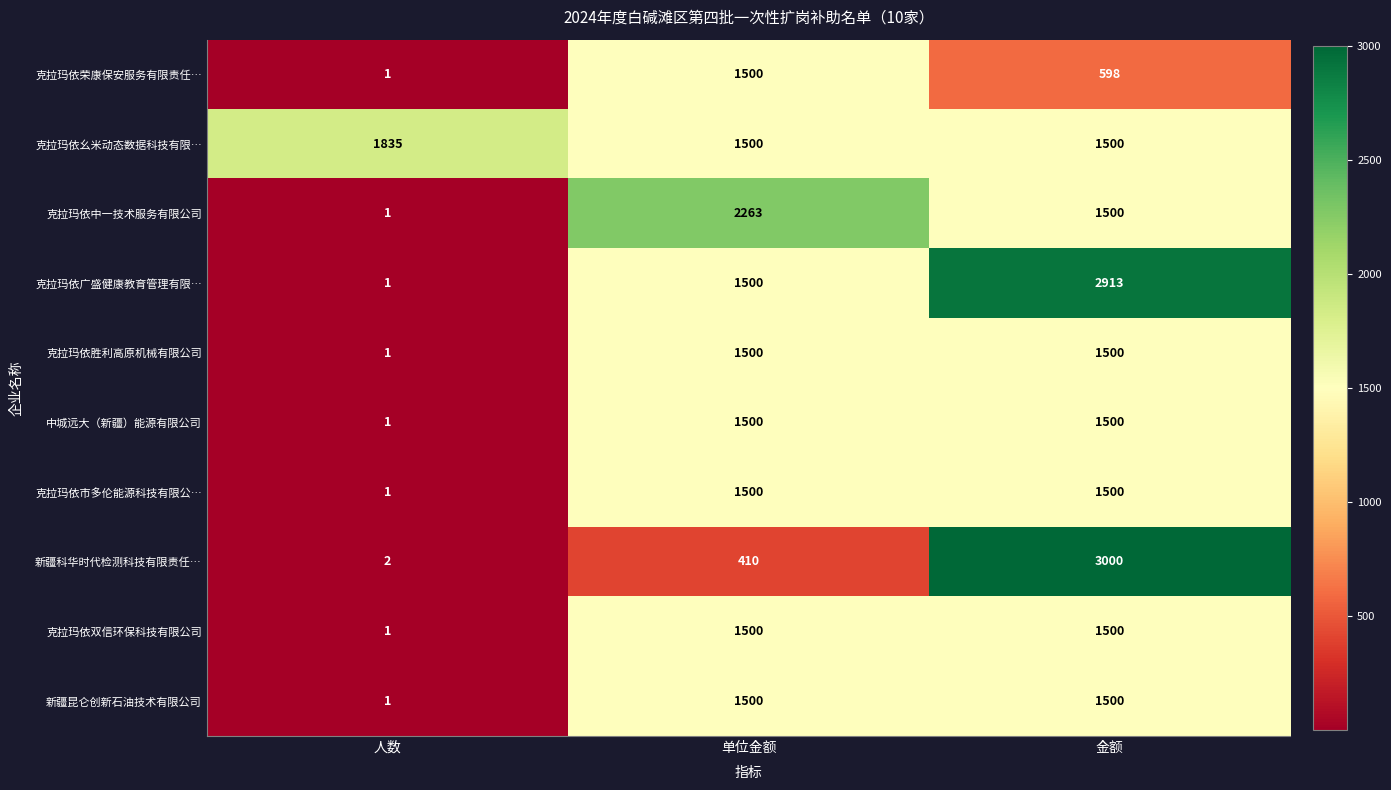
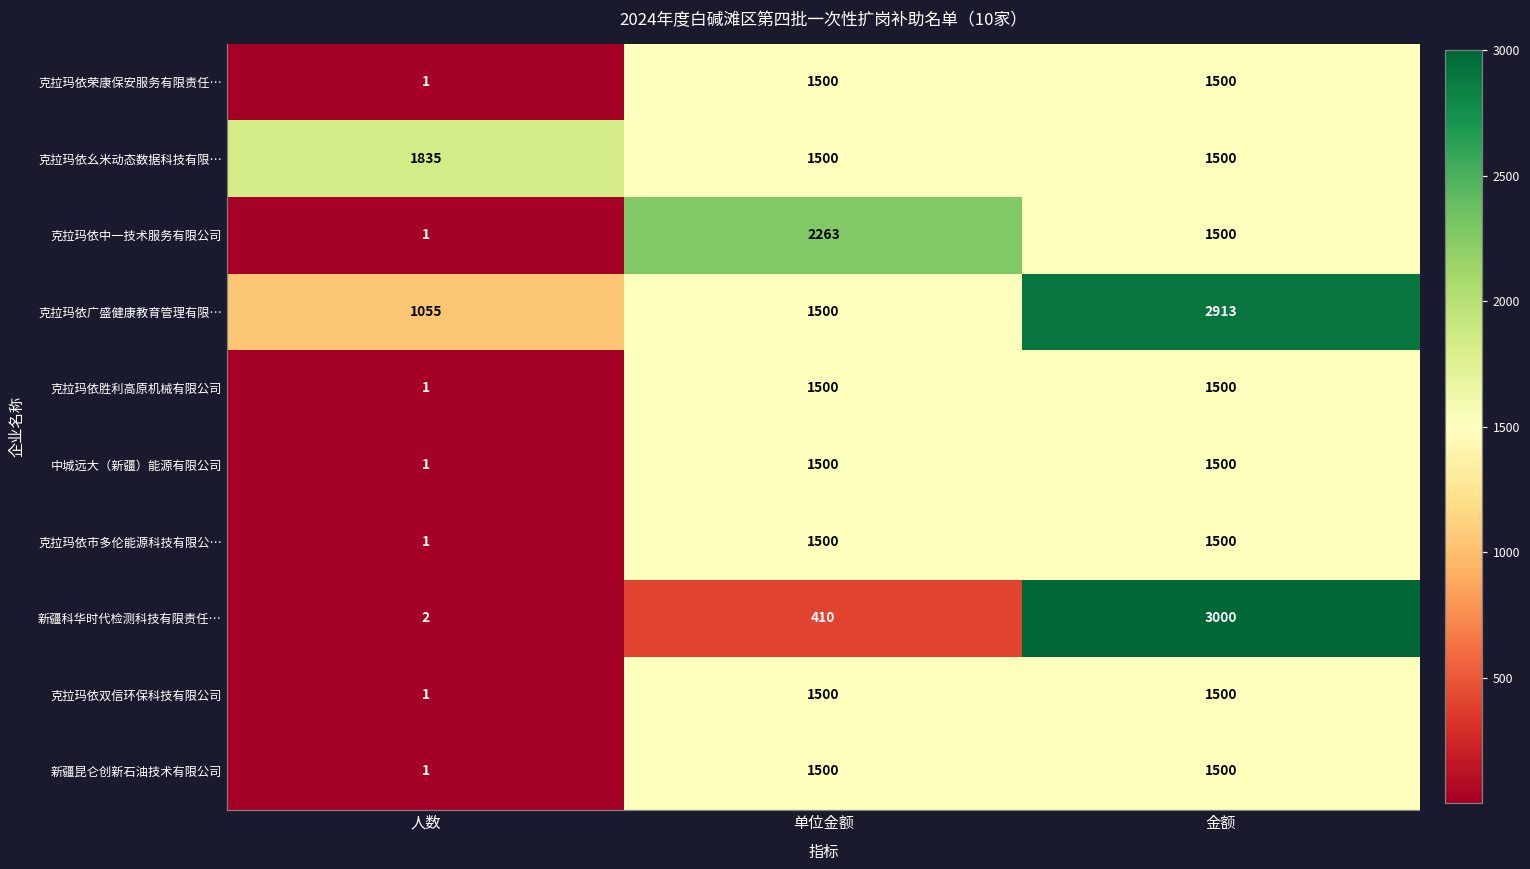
  {
    "克拉玛依荣康保安服务有限责任…": {
      "人数": 1,
      "单位金额": 1500,
-     "金额": 598
+     "金额": 1500
    },
    "克拉玛依幺米动态数据科技有限…": {
      "人数": 1835,
      "单位金额": 1500,
      "金额": 1500
    },
    "克拉玛依中一技术服务有限公司": {
      "人数": 1,
      "单位金额": 2263,
      "金额": 1500
    },
    "克拉玛依广盛健康教育管理有限…": {
-     "人数": 1,
+     "人数": 1055,
      "单位金额": 1500,
      "金额": 2913
    },
    "克拉玛依胜利高原机械有限公司": {
      "人数": 1,
      "单位金额": 1500,
      "金额": 1500
    },
    "中城远大（新疆）能源有限公司": {
      "人数": 1,
      "单位金额": 1500,
      "金额": 1500
    },
    "克拉玛依市多伦能源科技有限公…": {
      "人数": 1,
      "单位金额": 1500,
      "金额": 1500
    },
    "新疆科华时代检测科技有限责任…": {
      "人数": 2,
      "单位金额": 410,
      "金额": 3000
    },
    "克拉玛依双信环保科技有限公司": {
      "人数": 1,
      "单位金额": 1500,
      "金额": 1500
    },
    "新疆昆仑创新石油技术有限公司": {
      "人数": 1,
      "单位金额": 1500,
      "金额": 1500
    }
  }
